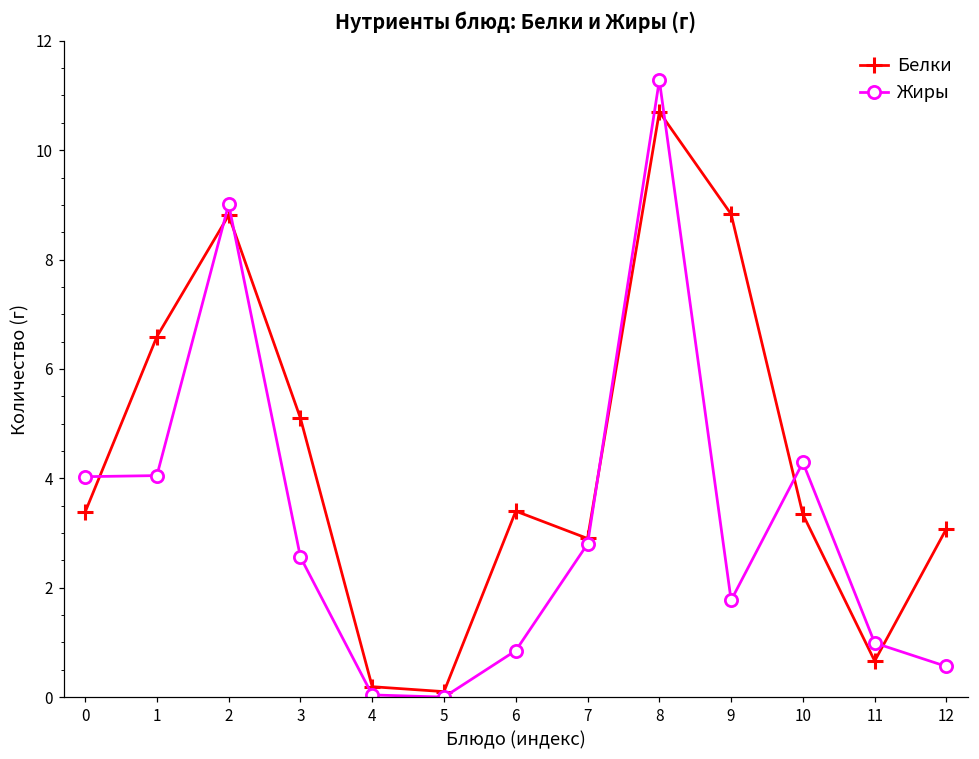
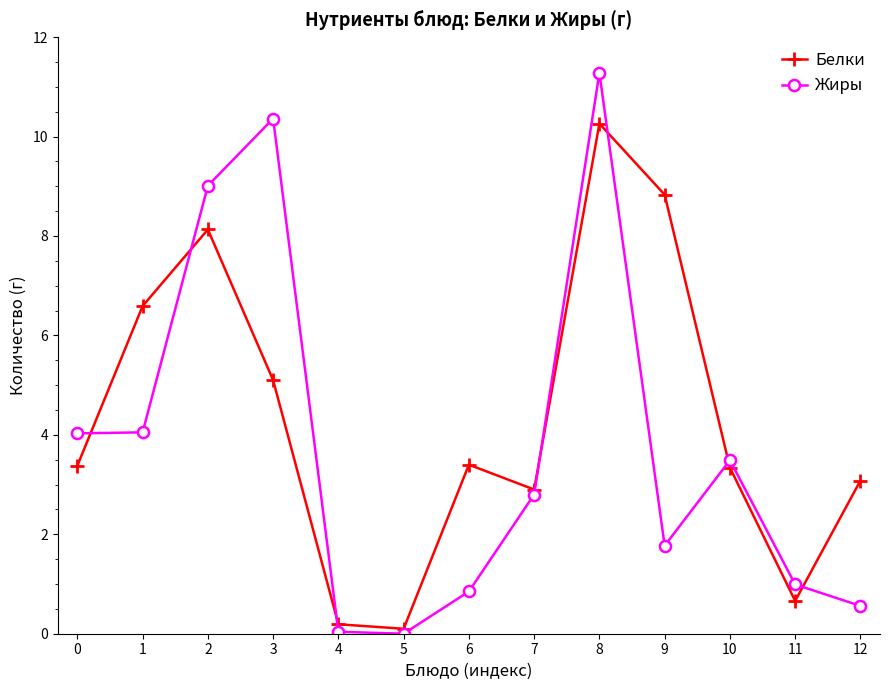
  {
    "Белки": {
      "0": 3.4,
      "1": 6.6,
-     "2": 8.8,
+     "2": 8.1,
      "3": 5.1,
      "4": 0.2,
      "5": 0.1,
      "6": 3.4,
      "7": 2.9,
-     "8": 10.7,
+     "8": 10.3,
      "9": 8.8,
      "10": 3.3,
      "11": 0.7,
      "12": 3.1
    },
    "Жиры": {
      "0": 4.0,
      "1": 4.1,
      "2": 9.0,
-     "3": 2.6,
+     "3": 10.4,
      "4": 0.0,
      "5": 0.0,
      "6": 0.9,
      "7": 2.8,
      "8": 11.3,
      "9": 1.8,
-     "10": 4.3,
+     "10": 3.5,
      "11": 1.0,
      "12": 0.6
    }
  }
